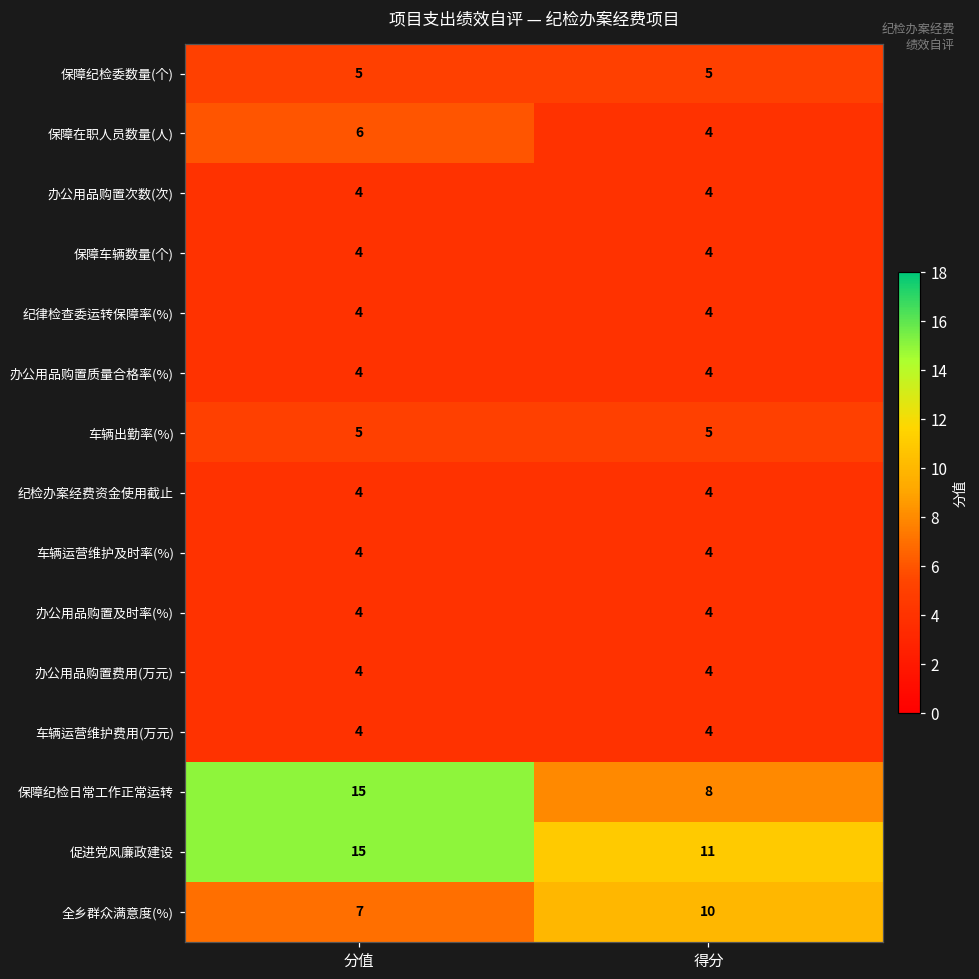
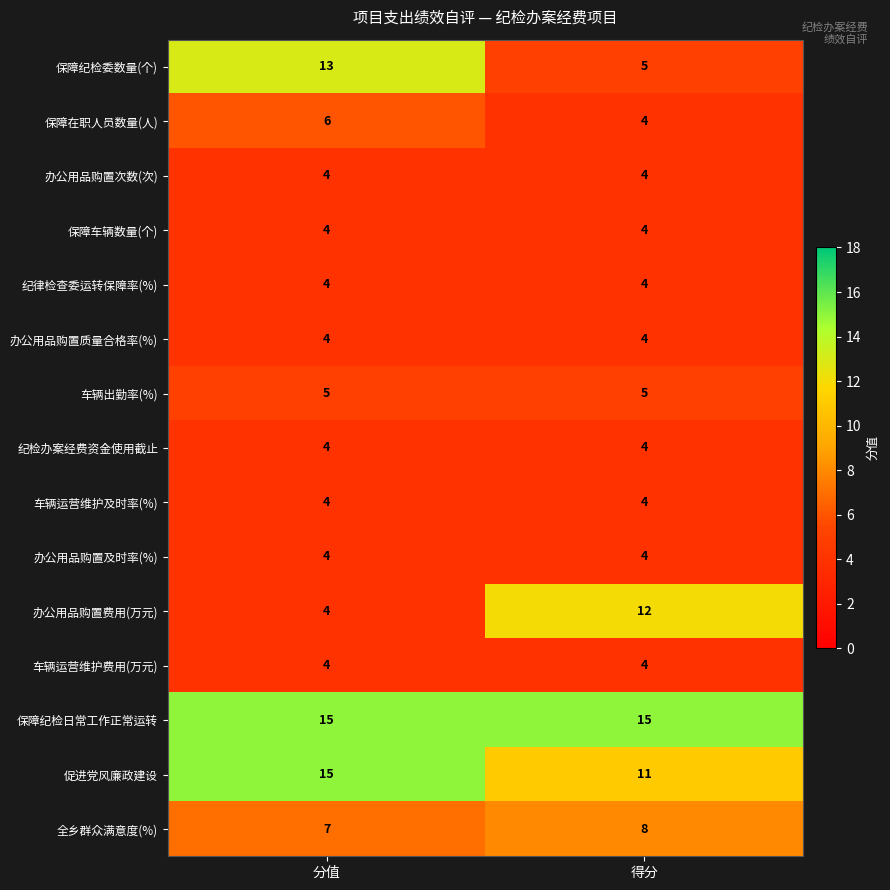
  {
    "保障纪检委数量(个)": {
-     "分值": 5,
+     "分值": 13,
      "得分": 5
    },
    "保障在职人员数量(人)": {
      "分值": 6,
      "得分": 4
    },
    "办公用品购置次数(次)": {
      "分值": 4,
      "得分": 4
    },
    "保障车辆数量(个)": {
      "分值": 4,
      "得分": 4
    },
    "纪律检查委运转保障率(%)": {
      "分值": 4,
      "得分": 4
    },
    "办公用品购置质量合格率(%)": {
      "分值": 4,
      "得分": 4
    },
    "车辆出勤率(%)": {
      "分值": 5,
      "得分": 5
    },
    "纪检办案经费资金使用截止": {
      "分值": 4,
      "得分": 4
    },
    "车辆运营维护及时率(%)": {
      "分值": 4,
      "得分": 4
    },
    "办公用品购置及时率(%)": {
      "分值": 4,
      "得分": 4
    },
    "办公用品购置费用(万元)": {
      "分值": 4,
-     "得分": 4
+     "得分": 12
    },
    "车辆运营维护费用(万元)": {
      "分值": 4,
      "得分": 4
    },
    "保障纪检日常工作正常运转": {
      "分值": 15,
-     "得分": 8
+     "得分": 15
    },
    "促进党风廉政建设": {
      "分值": 15,
      "得分": 11
    },
    "全乡群众满意度(%)": {
      "分值": 7,
-     "得分": 10
+     "得分": 8
    }
  }
